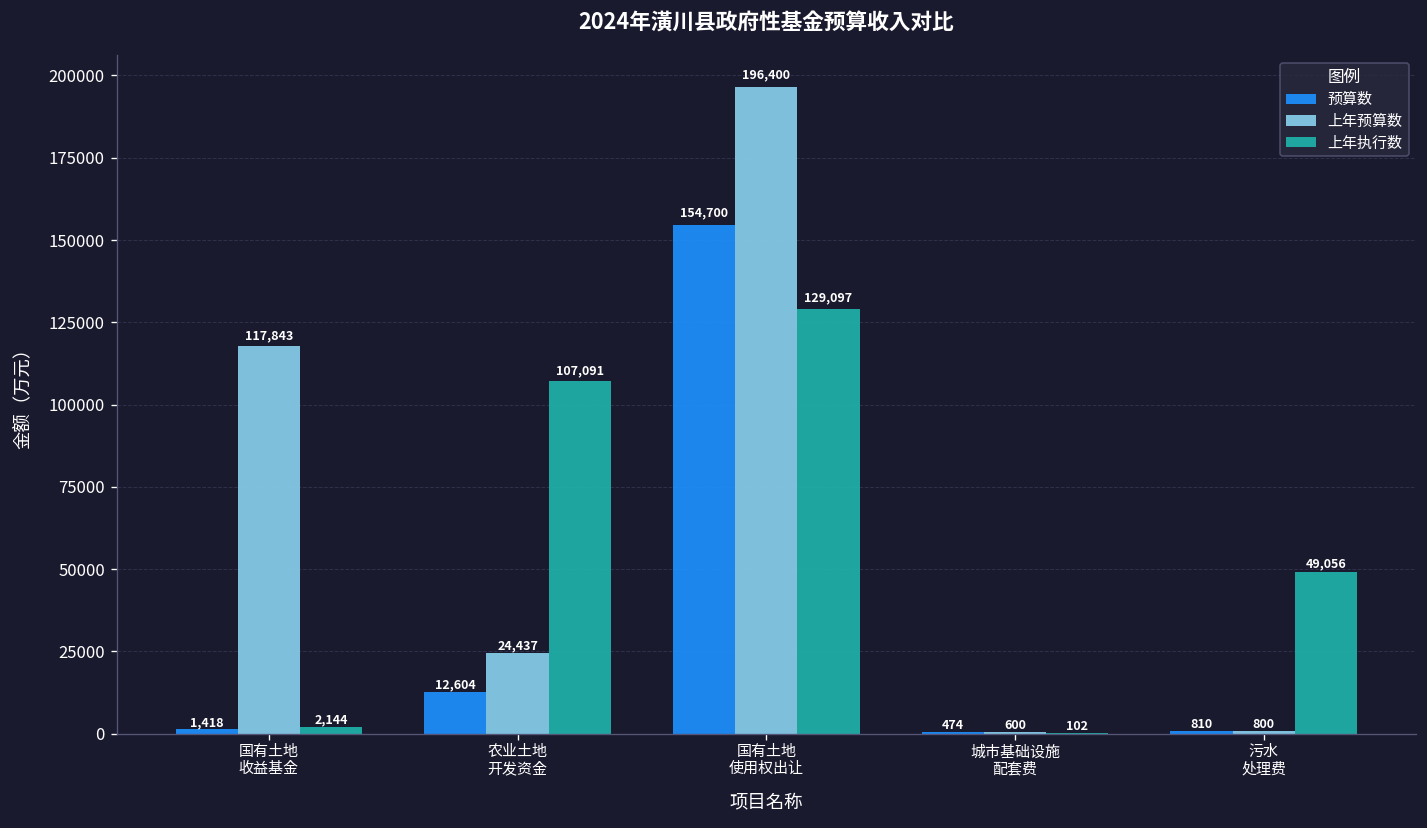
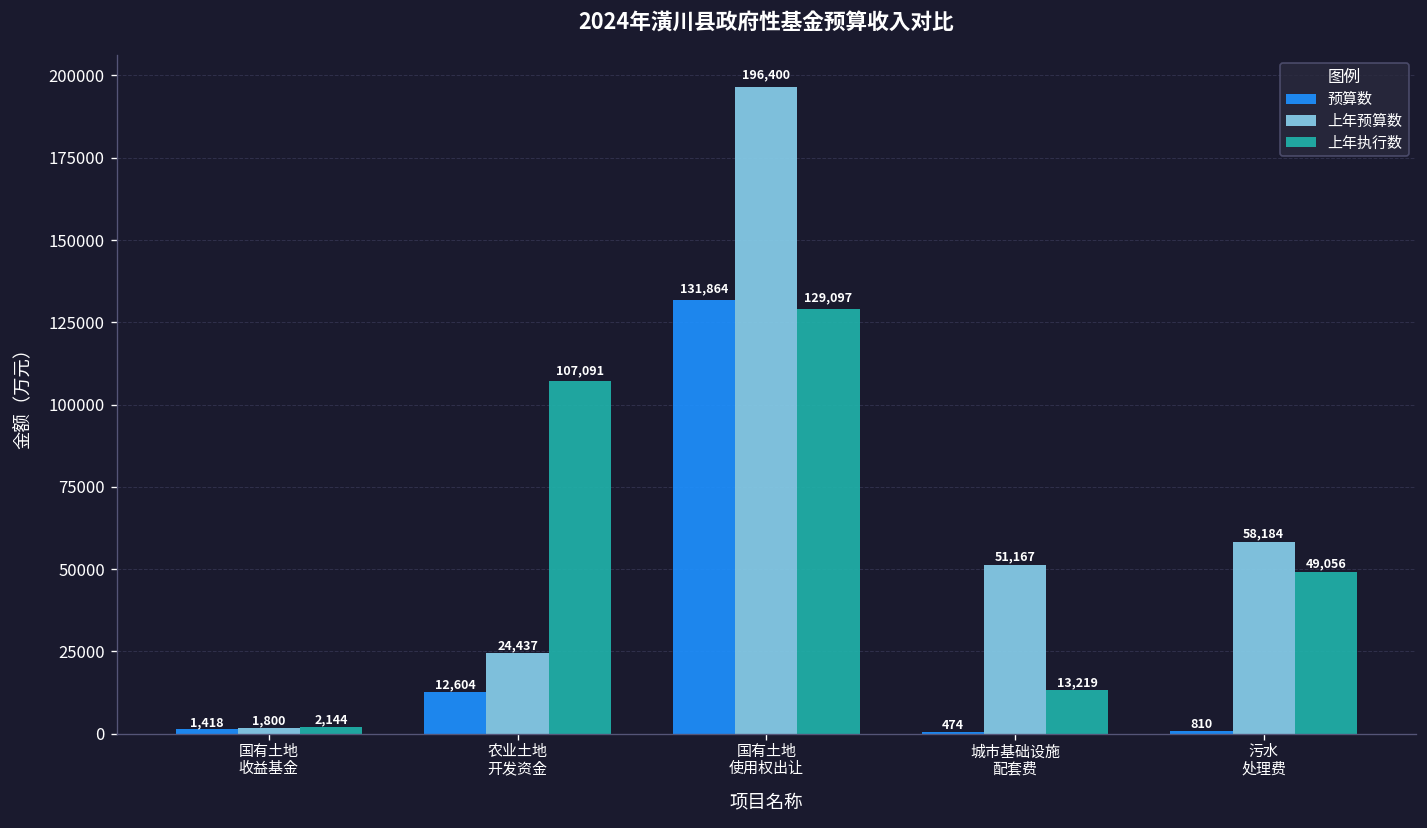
  {
    "预算数": {
      "国有土地 收益基金": "1,418",
      "农业土地 开发资金": "12,604",
-     "国有土地 使用权出让": "154,700",
+     "国有土地 使用权出让": "131,864",
      "城市基础设施 配套费": "474",
      "污水 处理费": "810"
    },
    "上年预算数": {
-     "国有土地 收益基金": "117,843",
+     "国有土地 收益基金": "1,800",
      "农业土地 开发资金": "24,437",
      "国有土地 使用权出让": "196,400",
-     "城市基础设施 配套费": "600",
-     "污水 处理费": "800"
+     "城市基础设施 配套费": "51,167",
+     "污水 处理费": "58,184"
    },
    "上年执行数": {
      "国有土地 收益基金": "2,144",
      "农业土地 开发资金": "107,091",
      "国有土地 使用权出让": "129,097",
-     "城市基础设施 配套费": "102",
+     "城市基础设施 配套费": "13,219",
      "污水 处理费": "49,056"
    }
  }
